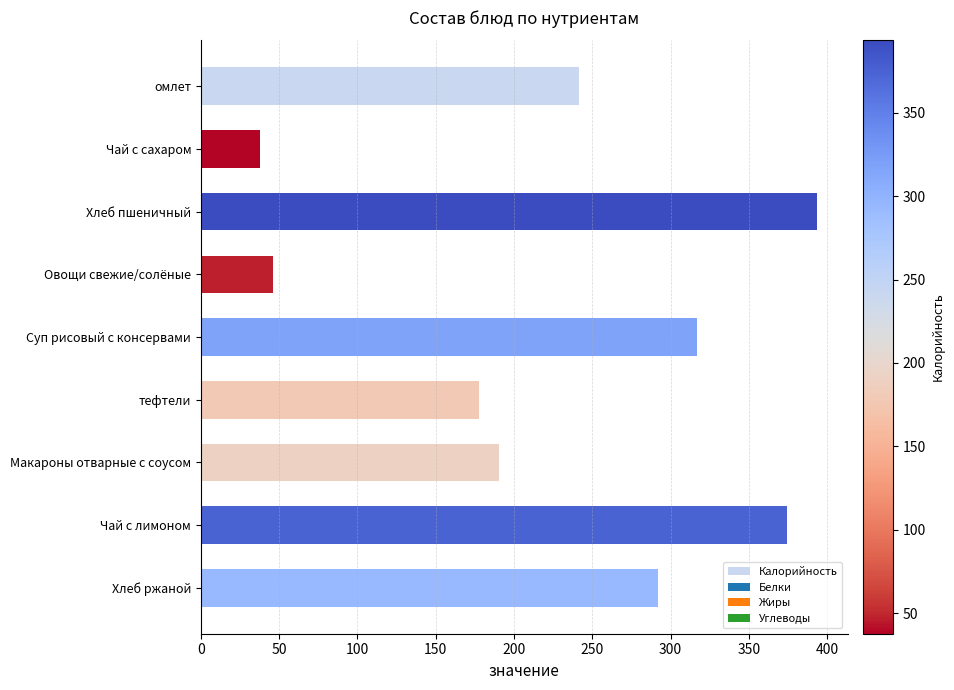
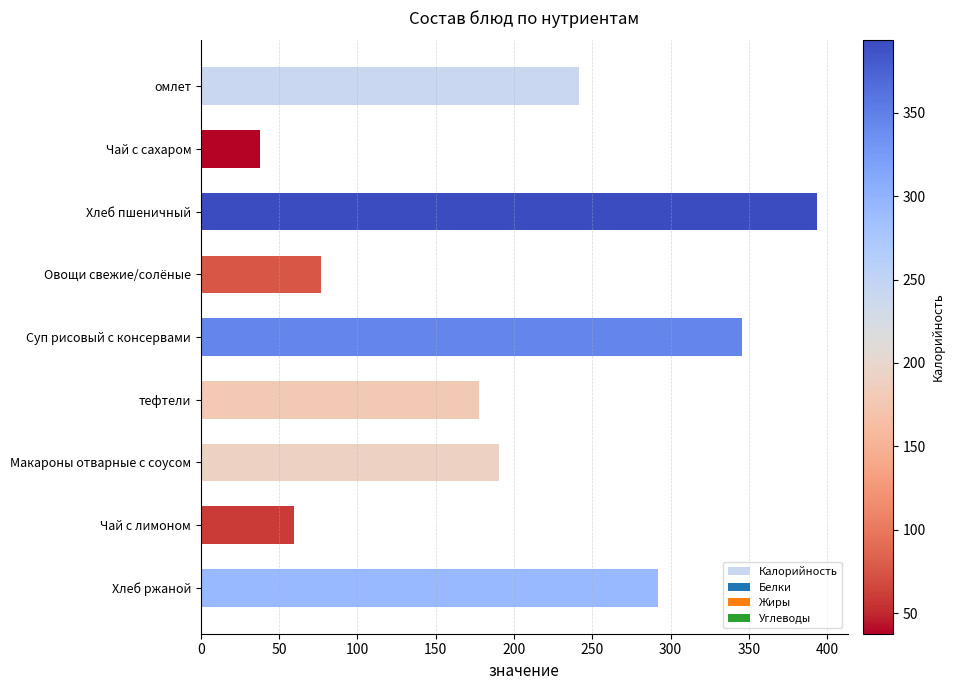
  {
    "Калорийность": {
      "омлет": 241,
      "Чай с сахаром": 38,
      "Хлеб пшеничный": 393,
-     "Овощи свежие/солёные": 46,
-     "Суп рисовый с консервами": 317,
+     "Овощи свежие/солёные": 77,
+     "Суп рисовый с консервами": 345,
      "тефтели": 178,
      "Макароны отварные с соусом": 191,
-     "Чай с лимоном": 374,
+     "Чай с лимоном": 59,
      "Хлеб ржаной": 292
    },
    "Углеводы": {
      "омлет": 0,
      "Чай с сахаром": 0,
      "Хлеб пшеничный": 0,
      "Овощи свежие/солёные": 0,
      "Суп рисовый с консервами": 0,
      "тефтели": 0,
      "Макароны отварные с соусом": 0,
      "Чай с лимоном": 0,
      "Хлеб ржаной": 0
    }
  }
